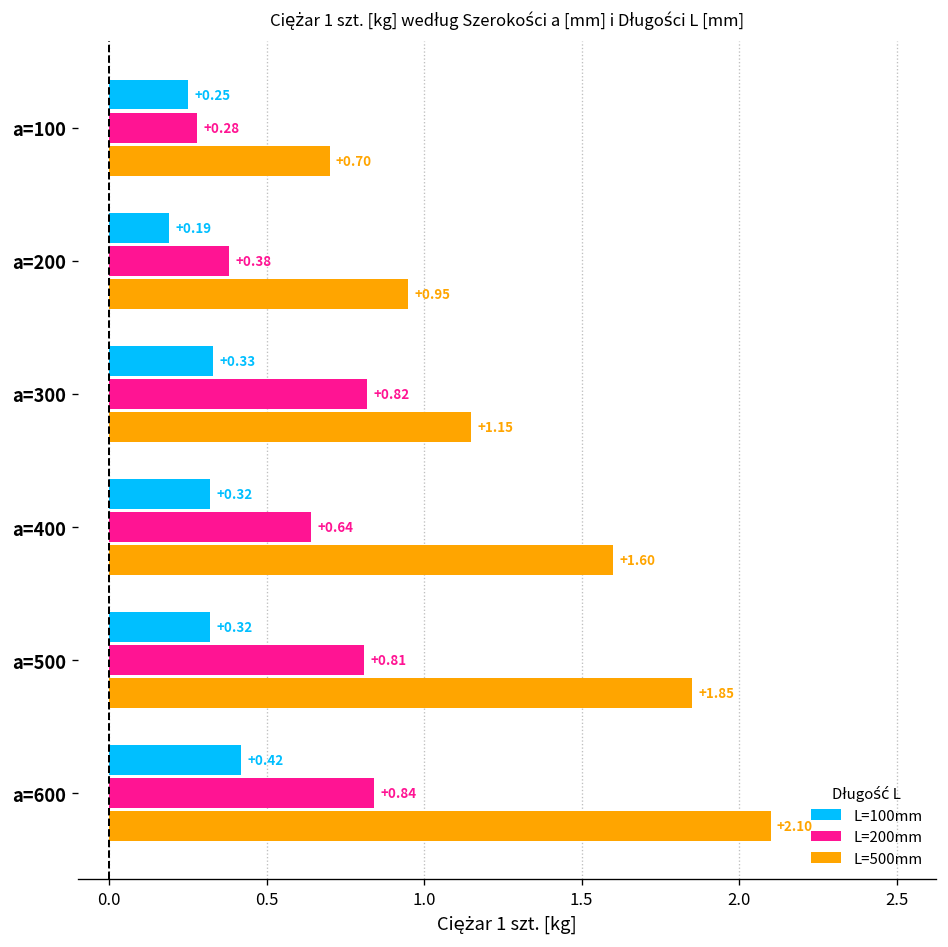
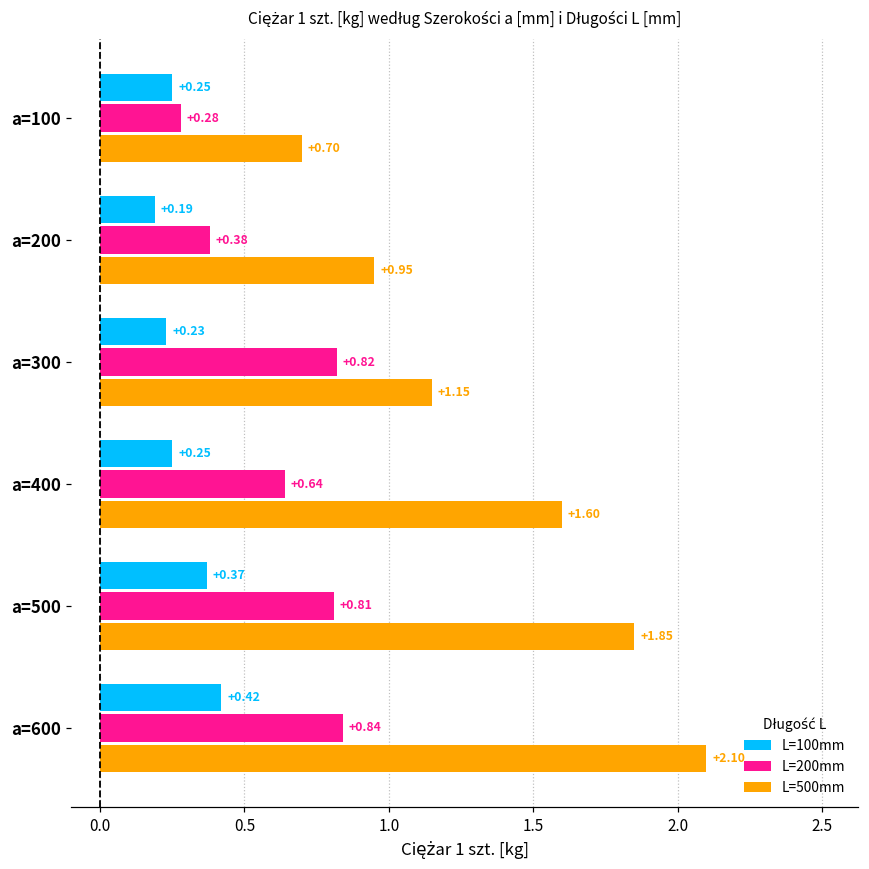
  {
    "L=100mm": {
      "a=100": "+0.25",
      "a=200": "+0.19",
-     "a=300": "+0.33",
-     "a=400": "+0.32",
-     "a=500": "+0.32",
+     "a=300": "+0.23",
+     "a=400": "+0.25",
+     "a=500": "+0.37",
      "a=600": "+0.42"
    },
    "L=200mm": {
      "a=100": "+0.28",
      "a=200": "+0.38",
      "a=300": "+0.82",
      "a=400": "+0.64",
      "a=500": "+0.81",
      "a=600": "+0.84"
    },
    "L=500mm": {
      "a=100": "+0.70",
      "a=200": "+0.95",
      "a=300": "+1.15",
      "a=400": "+1.60",
      "a=500": "+1.85",
      "a=600": "+2.10"
    }
  }
